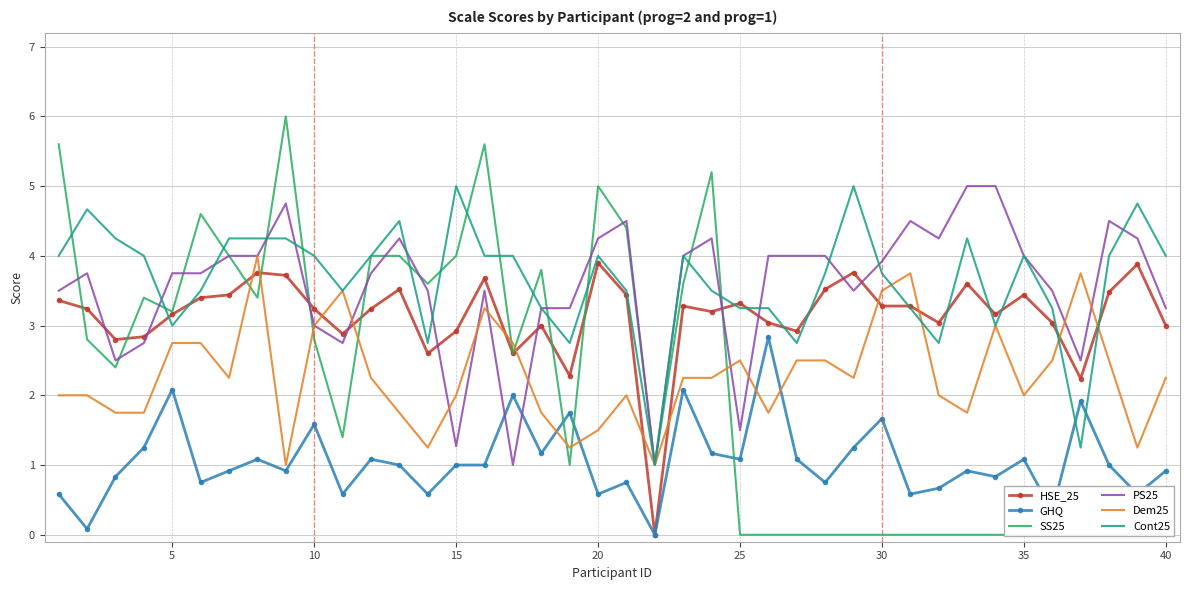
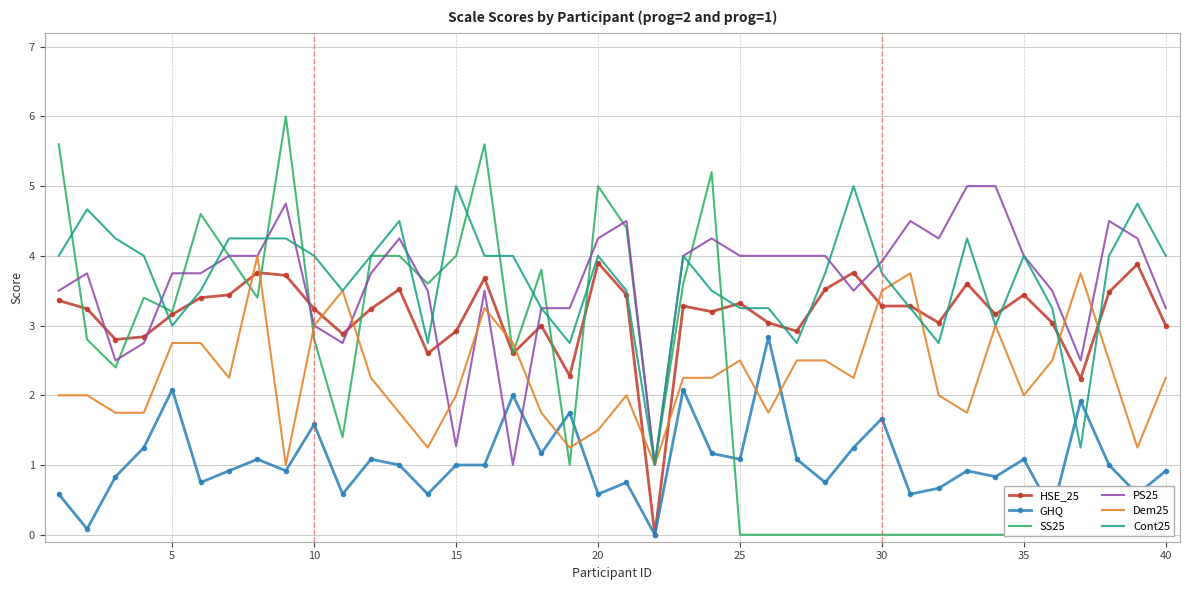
  {
    "HSE_25": {
      "5": 3.2,
      "10": 3.2,
      "15": 2.9,
      "20": 3.9,
      "25": 3.3,
      "30": 3.3,
      "35": 3.4,
      "40": 3.0
    },
    "GHQ": {
      "5": 2.1,
      "10": 1.6,
      "15": 1.0,
      "20": 0.6,
      "25": 1.1,
      "30": 1.7,
      "35": 1.1,
      "40": 0.9
    },
    "PS25": {
      "5": 3.8,
      "15": 1.3,
      "20": 4.3,
-     "25": 1.5,
+     "25": 4.0,
      "30": 3.9,
      "40": 3.3
    },
    "Dem25": {
      "5": 2.8,
      "15": 2.0,
      "20": 1.5,
      "25": 2.5,
      "30": 3.5,
      "35": 2.0,
      "40": 2.3
    }
  }
